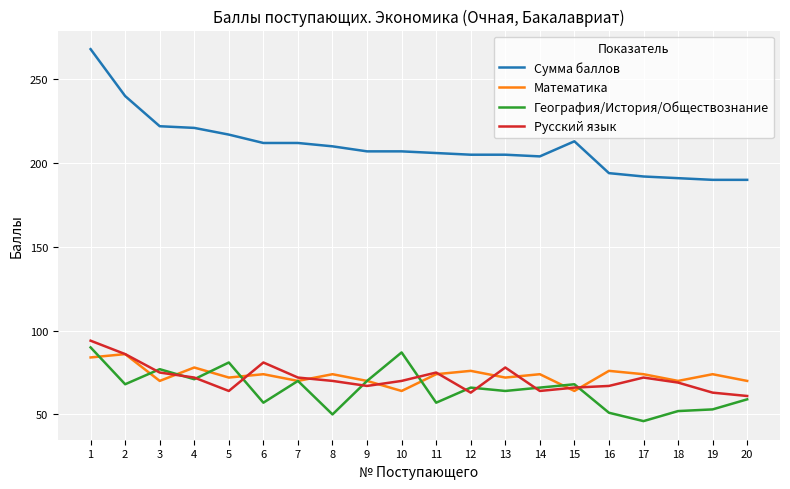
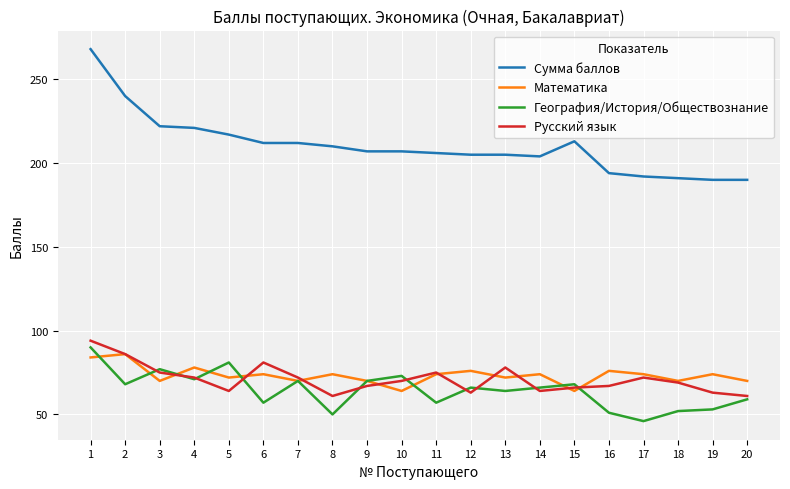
  {
    "Сумма баллов": {
      "1": 268,
      "2": 240,
      "3": 222,
      "4": 221,
      "5": 217,
      "6": 212,
      "7": 212,
      "8": 210,
      "9": 207,
      "10": 207,
      "11": 206,
      "12": 205,
      "13": 205,
      "14": 204,
      "15": 213,
      "16": 194,
      "17": 192,
      "18": 191,
      "19": 190,
      "20": 190
    },
    "Математика": {
      "1": 84,
      "3": 70,
      "4": 78,
      "5": 72,
      "6": 74,
      "8": 74,
      "10": 64,
      "12": 76,
      "13": 72,
      "14": 74,
      "15": 64,
      "16": 76,
      "17": 74,
      "19": 74,
      "20": 70
    },
    "География/История/Обществознание": {
      "1": 90,
      "2": 68,
      "3": 77,
      "5": 81,
      "6": 57,
      "8": 50,
-     "10": 87,
+     "10": 73,
      "11": 57,
      "12": 66,
      "13": 64,
      "14": 66,
      "15": 68,
      "16": 51,
      "17": 46,
      "18": 52,
      "19": 53,
      "20": 59
    },
    "Русский язык": {
      "1": 94,
      "3": 75,
      "5": 64,
      "6": 81,
      "7": 72,
-     "8": 70,
+     "8": 61,
      "9": 67,
      "10": 70,
      "12": 63,
      "13": 78,
      "14": 64,
      "15": 66,
      "16": 67,
      "17": 72,
      "19": 63,
      "20": 61
    }
  }
